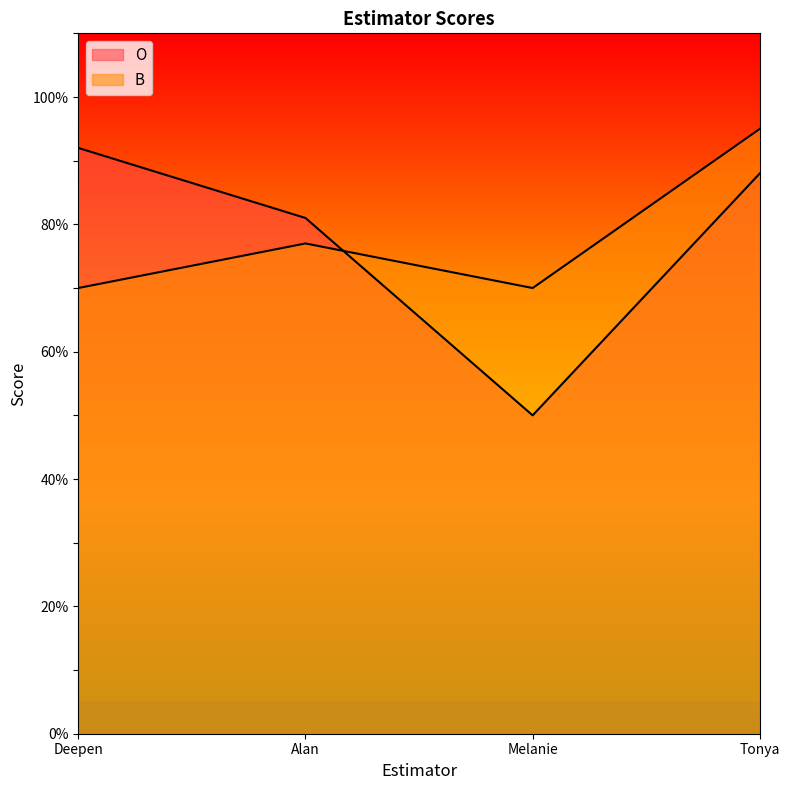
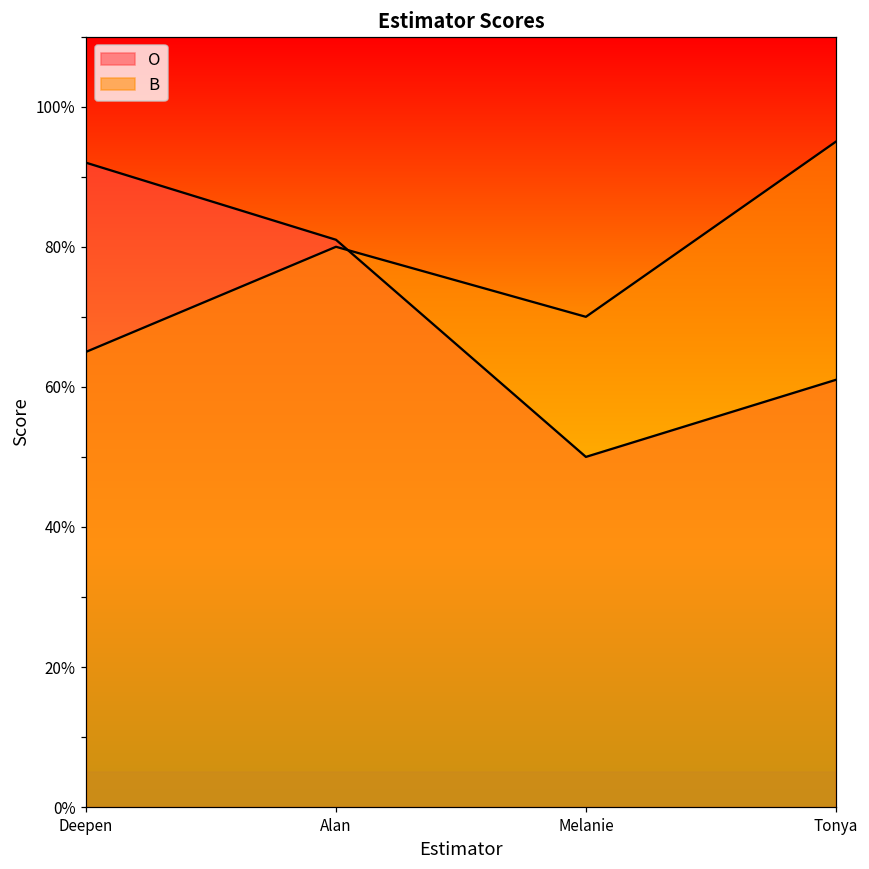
  {
    "O": {
      "Deepen": "92%",
      "Alan": "81%",
      "Melanie": "50%",
-     "Tonya": "88%"
+     "Tonya": "61%"
    },
    "B": {
-     "Deepen": "70%",
-     "Alan": "77%",
+     "Deepen": "65%",
+     "Alan": "80%",
      "Melanie": "70%",
      "Tonya": "95%"
    }
  }
